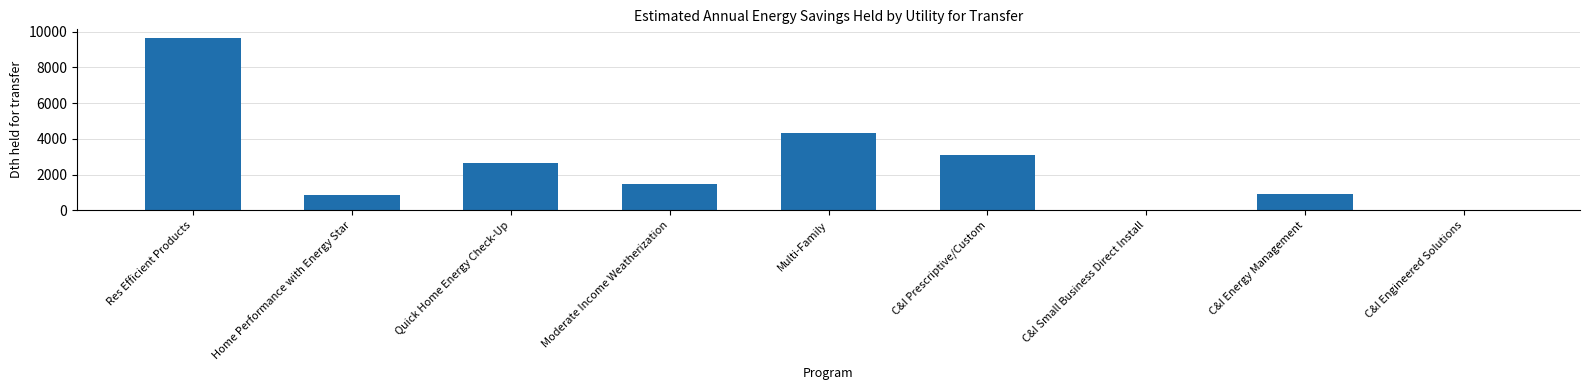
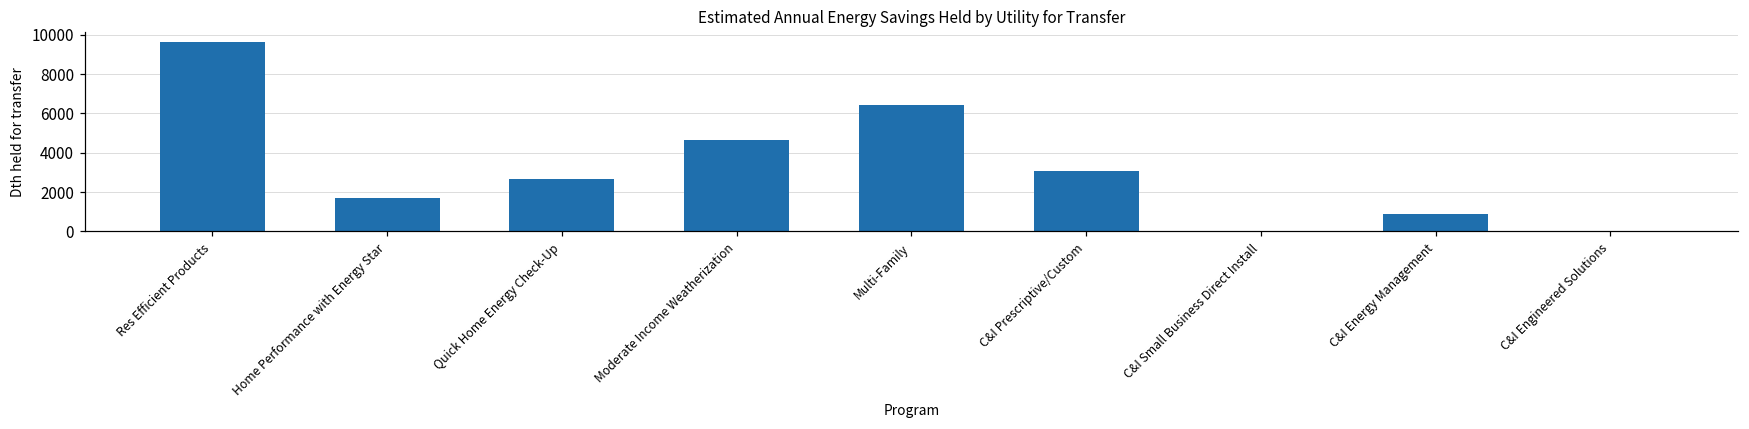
  {
    "Res Efficient Products": 9600,
-   "Home Performance with Energy Star": 900,
+   "Home Performance with Energy Star": 1700,
    "Quick Home Energy Check-Up": 2700,
-   "Moderate Income Weatherization": 1500,
-   "Multi-Family": 4300,
+   "Moderate Income Weatherization": 4700,
+   "Multi-Family": 6400,
    "C&I Prescriptive/Custom": 3100,
    "C&I Small Business Direct Install": 0,
    "C&I Energy Management": 900,
    "C&I Engineered Solutions": 0
  }
